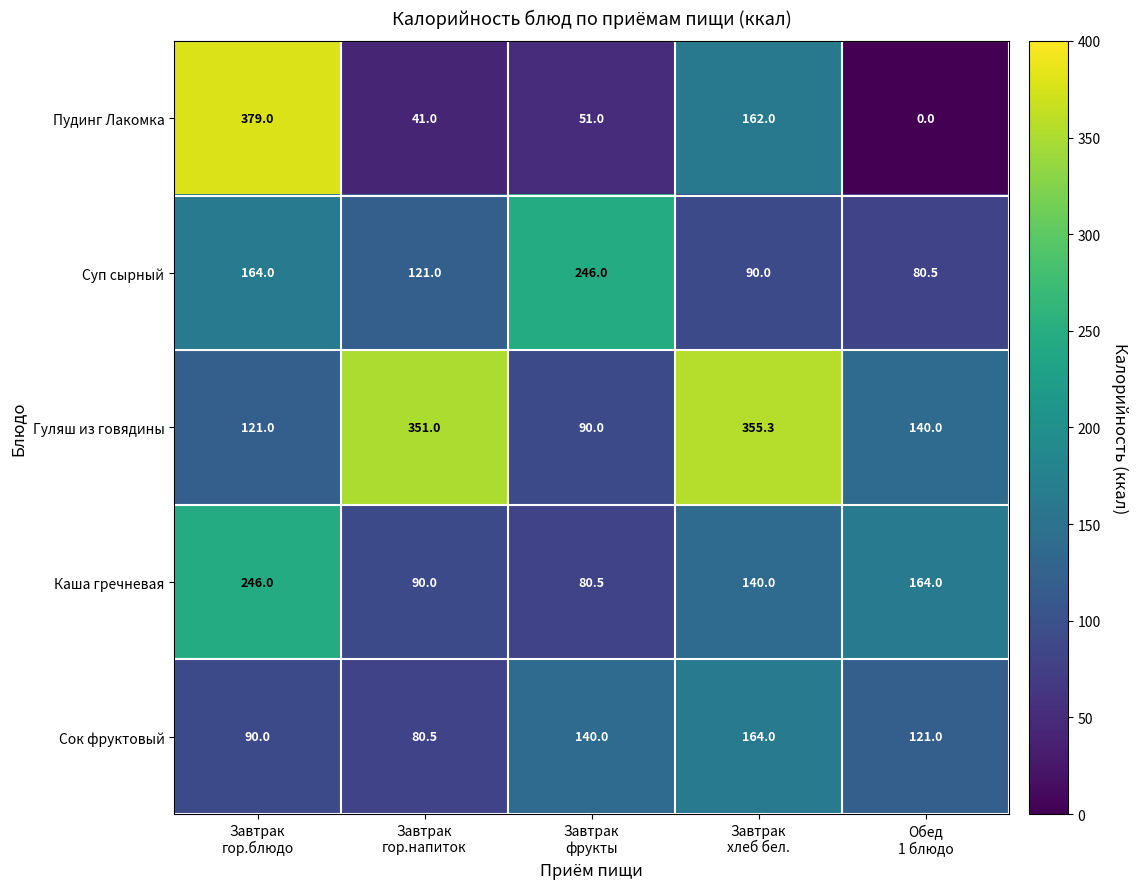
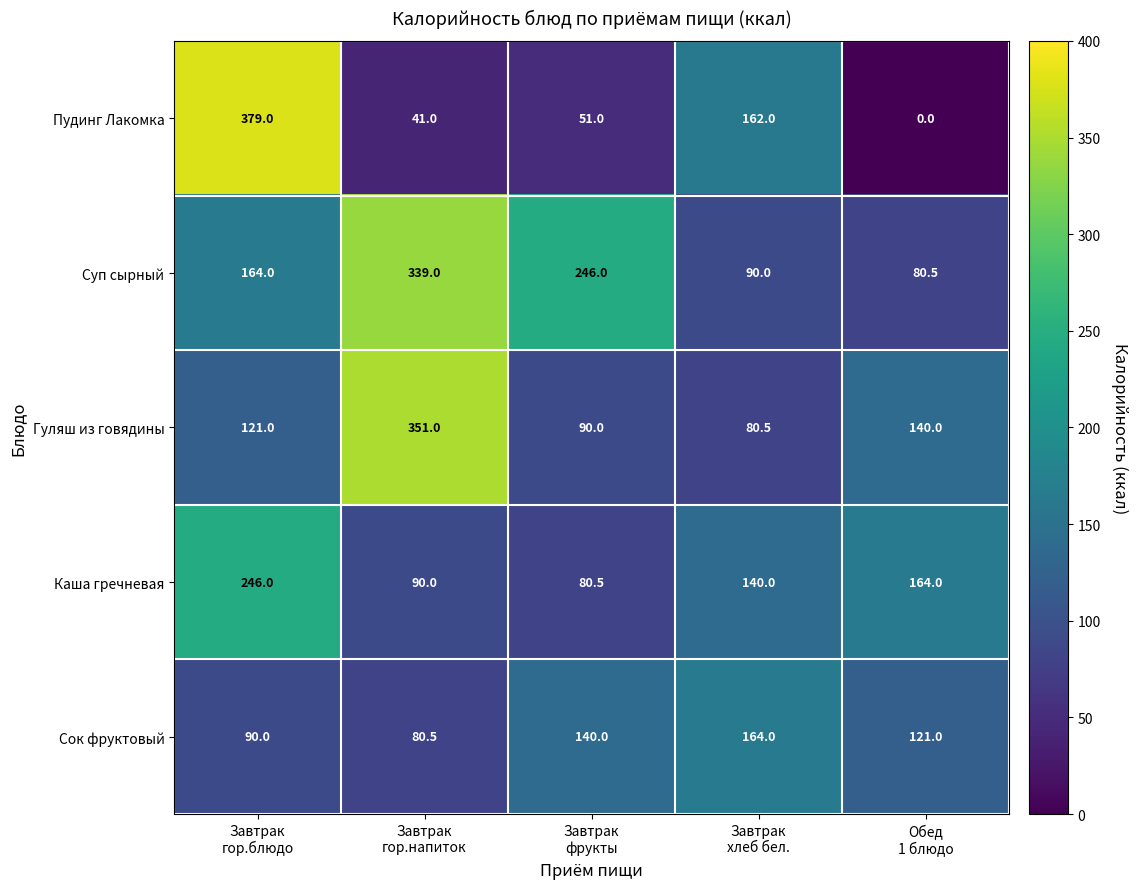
  {
    "Пудинг Лакомка": {
      "Завтрак гор.блюдо": 379.0,
      "Завтрак гор.напиток": 41.0,
      "Завтрак фрукты": 51.0,
      "Завтрак хлеб бел.": 162.0,
      "Обед 1 блюдо": 0.0
    },
    "Суп сырный": {
      "Завтрак гор.блюдо": 164.0,
-     "Завтрак гор.напиток": 121.0,
+     "Завтрак гор.напиток": 339.0,
      "Завтрак фрукты": 246.0,
      "Завтрак хлеб бел.": 90.0,
      "Обед 1 блюдо": 80.5
    },
    "Гуляш из говядины": {
      "Завтрак гор.блюдо": 121.0,
      "Завтрак гор.напиток": 351.0,
      "Завтрак фрукты": 90.0,
-     "Завтрак хлеб бел.": 355.3,
+     "Завтрак хлеб бел.": 80.5,
      "Обед 1 блюдо": 140.0
    },
    "Каша гречневая": {
      "Завтрак гор.блюдо": 246.0,
      "Завтрак гор.напиток": 90.0,
      "Завтрак фрукты": 80.5,
      "Завтрак хлеб бел.": 140.0,
      "Обед 1 блюдо": 164.0
    },
    "Сок фруктовый": {
      "Завтрак гор.блюдо": 90.0,
      "Завтрак гор.напиток": 80.5,
      "Завтрак фрукты": 140.0,
      "Завтрак хлеб бел.": 164.0,
      "Обед 1 блюдо": 121.0
    }
  }
